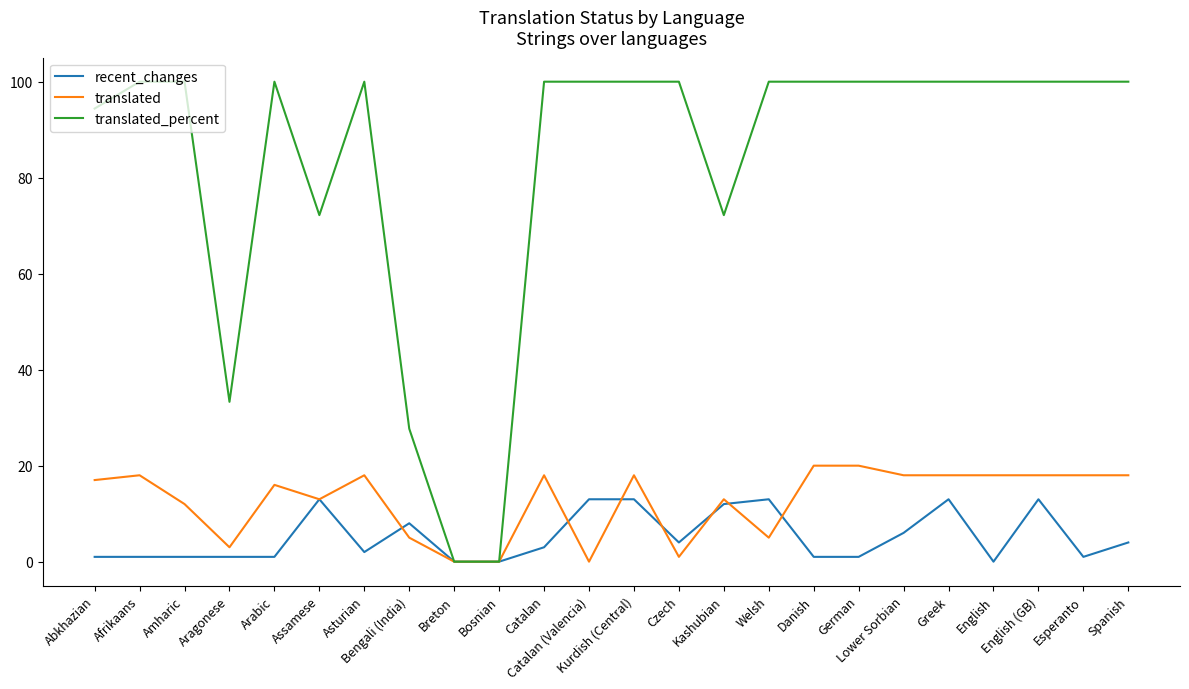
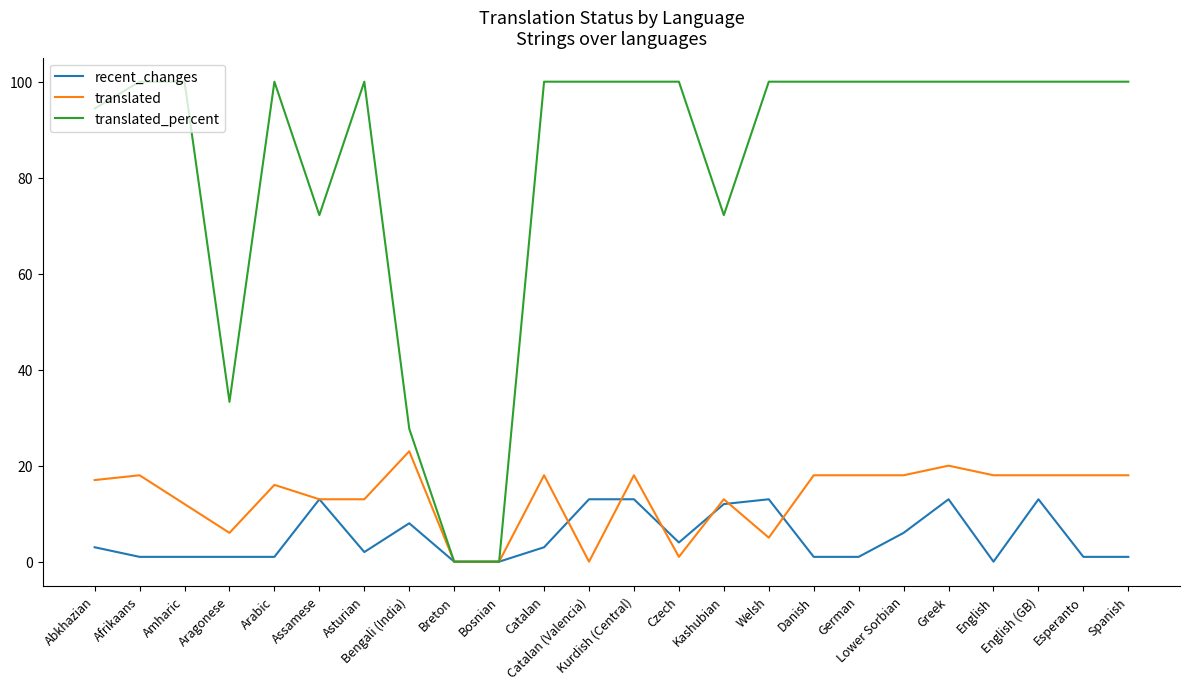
  {
    "recent_changes": {
-     "Abkhazian": 1,
+     "Abkhazian": 3,
      "Afrikaans": 1,
      "Amharic": 1,
      "Aragonese": 1,
      "Arabic": 1,
      "Asturian": 2,
      "Bengali (India)": 8,
      "Catalan": 3,
      "Catalan (Valencia)": 13,
      "Kurdish (Central)": 13,
      "Czech": 4,
      "Kashubian": 12,
      "Welsh": 13,
      "Danish": 1,
      "German": 1,
      "Lower Sorbian": 6,
      "Greek": 13,
      "English": 0,
      "English (GB)": 13,
      "Esperanto": 1,
-     "Spanish": 4
+     "Spanish": 1
    },
    "translated": {
      "Abkhazian": 17,
      "Afrikaans": 18,
      "Amharic": 12,
-     "Aragonese": 3,
+     "Aragonese": 6,
      "Arabic": 16,
-     "Asturian": 18,
-     "Bengali (India)": 5,
+     "Asturian": 13,
+     "Bengali (India)": 23,
      "Catalan": 18,
      "Catalan (Valencia)": 0,
      "Kurdish (Central)": 18,
      "Czech": 1,
      "Kashubian": 13,
      "Welsh": 5,
-     "Danish": 20,
-     "German": 20,
+     "Danish": 18,
+     "German": 18,
      "Lower Sorbian": 18,
-     "Greek": 18,
+     "Greek": 20,
      "English": 18,
      "English (GB)": 18,
      "Esperanto": 18,
      "Spanish": 18
    },
    "translated_percent": {
      "Aragonese": 33,
      "Arabic": 100,
      "Assamese": 72,
      "Asturian": 100,
      "Bengali (India)": 28,
      "Catalan": 100,
      "Catalan (Valencia)": 100,
      "Kurdish (Central)": 100,
      "Czech": 100,
      "Kashubian": 72,
      "Welsh": 100,
      "Danish": 100,
      "German": 100,
      "Lower Sorbian": 100,
      "Greek": 100,
      "English": 100,
      "English (GB)": 100,
      "Esperanto": 100,
      "Spanish": 100
    }
  }
